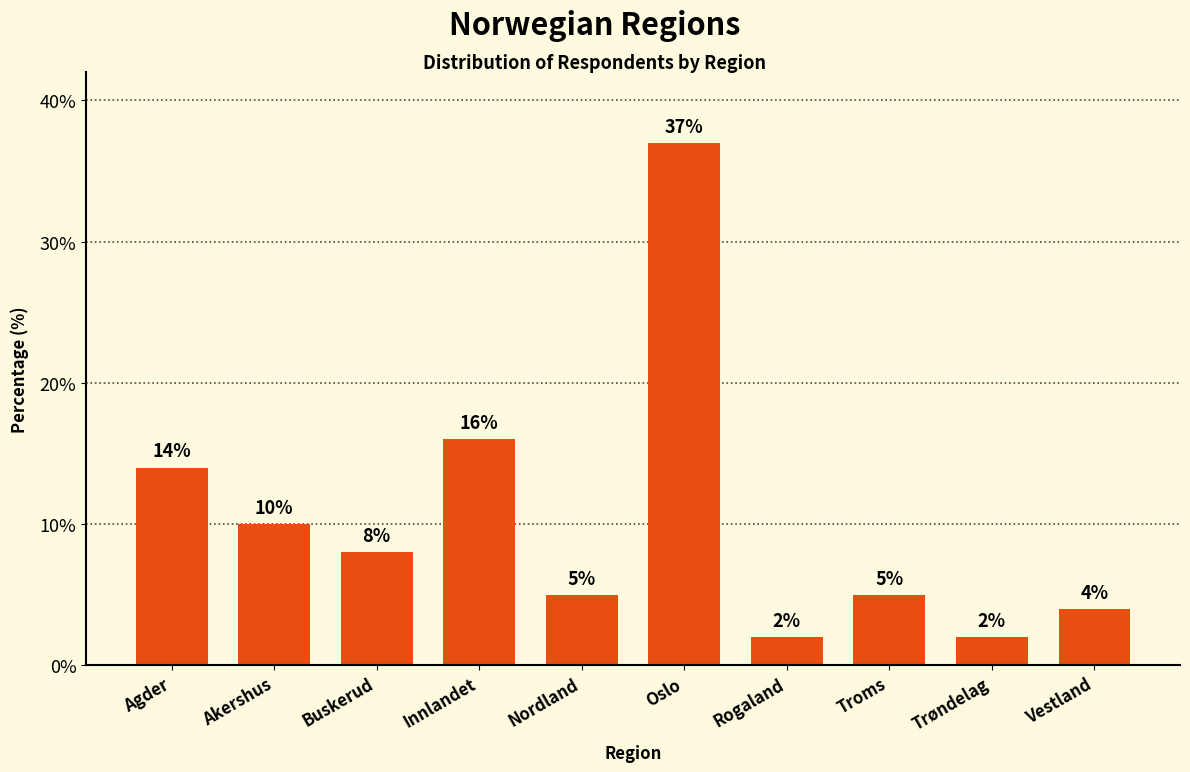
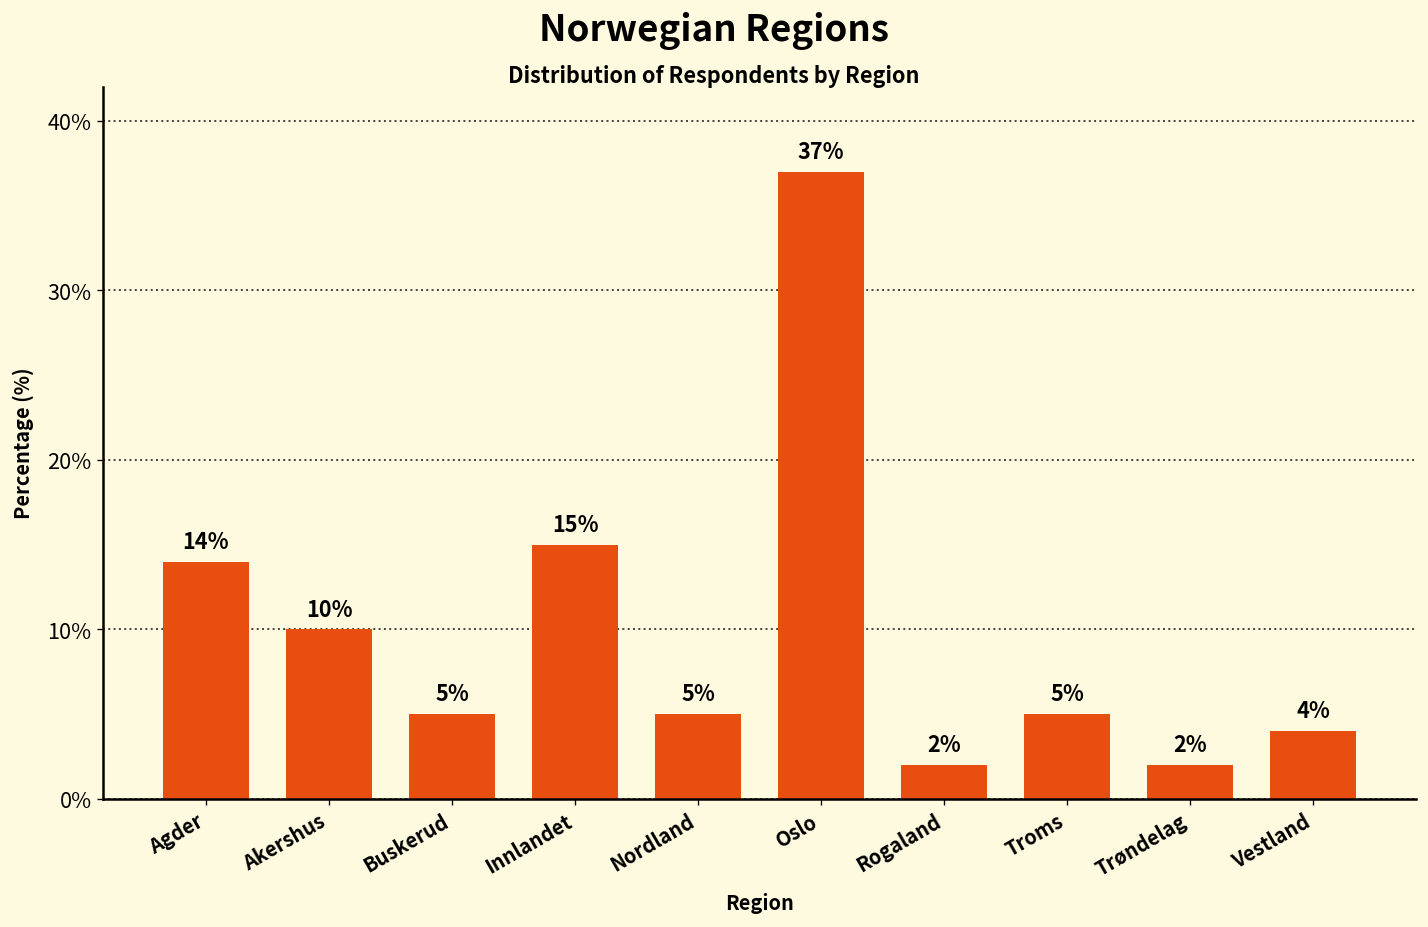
  {
    "Agder": "14%",
    "Akershus": "10%",
-   "Buskerud": "8%",
-   "Innlandet": "16%",
+   "Buskerud": "5%",
+   "Innlandet": "15%",
    "Nordland": "5%",
    "Oslo": "37%",
    "Rogaland": "2%",
    "Troms": "5%",
    "Trøndelag": "2%",
    "Vestland": "4%"
  }
